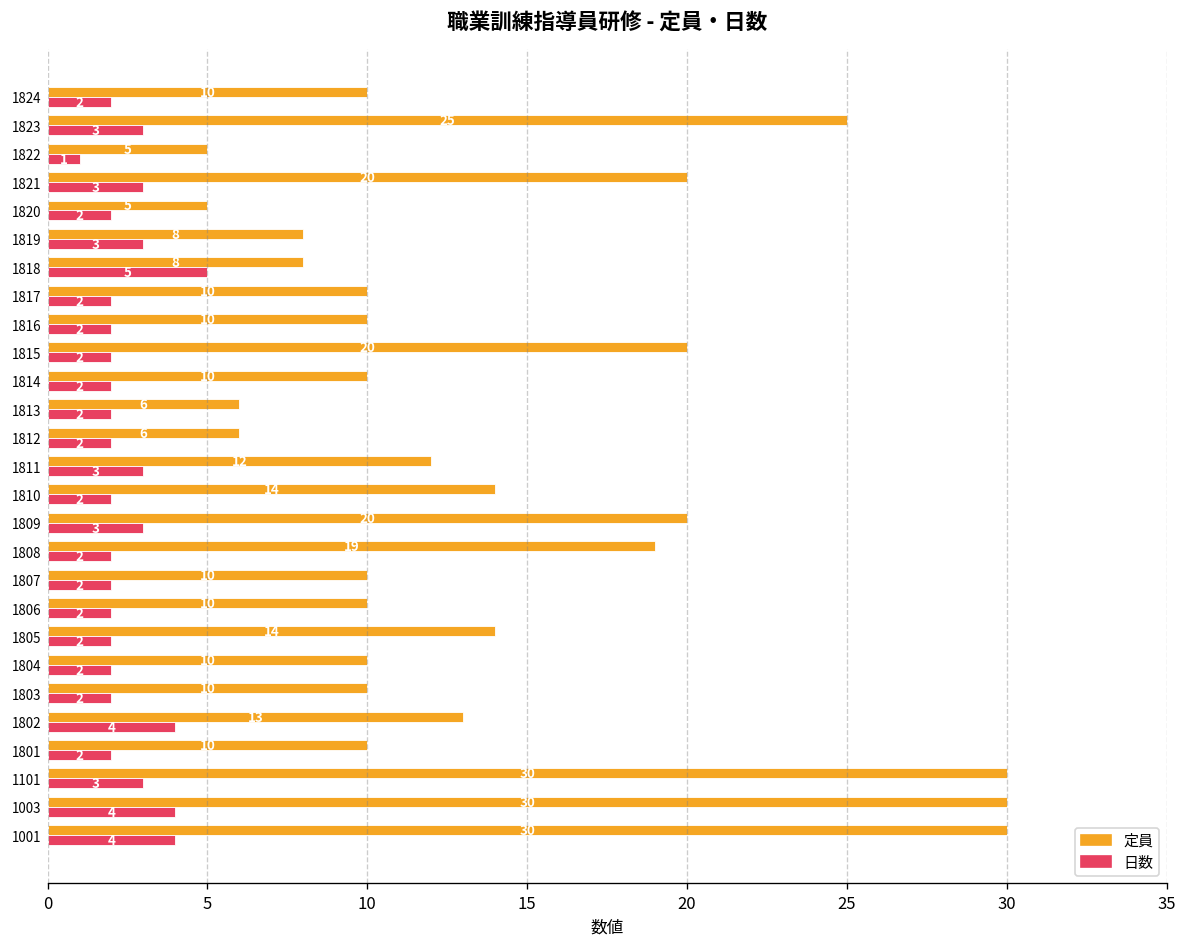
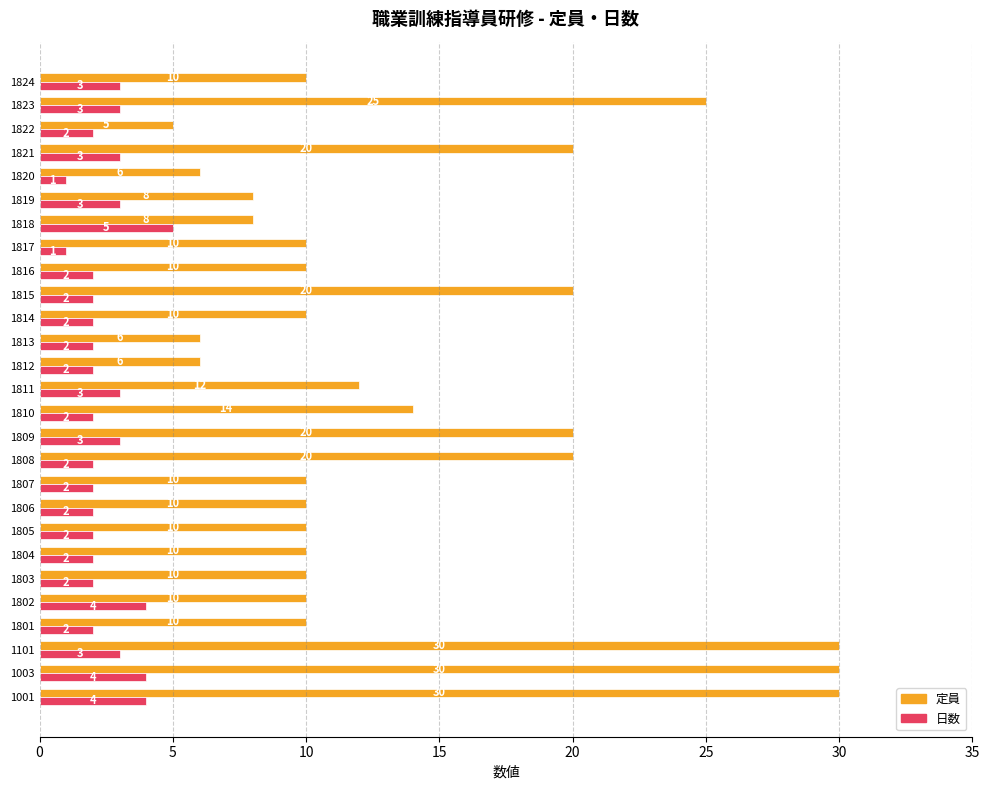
  {
    "定員": {
      "1823": 25,
      "1822": 5,
      "1821": 20,
-     "1820": 5,
+     "1820": 6,
      "1819": 8,
      "1817": 10,
      "1816": 10,
      "1814": 10,
      "1813": 6,
      "1812": 6,
      "1811": 12,
      "1810": 14,
      "1809": 20,
-     "1808": 19,
+     "1808": 20,
      "1807": 10,
-     "1805": 14,
+     "1805": 10,
      "1804": 10,
-     "1802": 13,
+     "1802": 10,
      "1801": 10,
      "1101": 30,
      "1003": 30,
      "1001": 30
    },
    "日数": {
-     "1824": 2,
+     "1824": 3,
      "1823": 3,
-     "1822": 1,
+     "1822": 2,
      "1821": 3,
-     "1820": 2,
+     "1820": 1,
      "1819": 3,
      "1818": 5,
-     "1817": 2,
+     "1817": 1,
      "1816": 2,
      "1815": 2,
      "1814": 2,
      "1813": 2,
      "1812": 2,
      "1811": 3,
      "1810": 2,
      "1809": 3,
      "1808": 2,
      "1807": 2,
      "1806": 2,
      "1805": 2,
      "1804": 2,
      "1803": 2,
      "1802": 4,
      "1801": 2,
      "1101": 3,
      "1003": 4,
      "1001": 4
    }
  }
